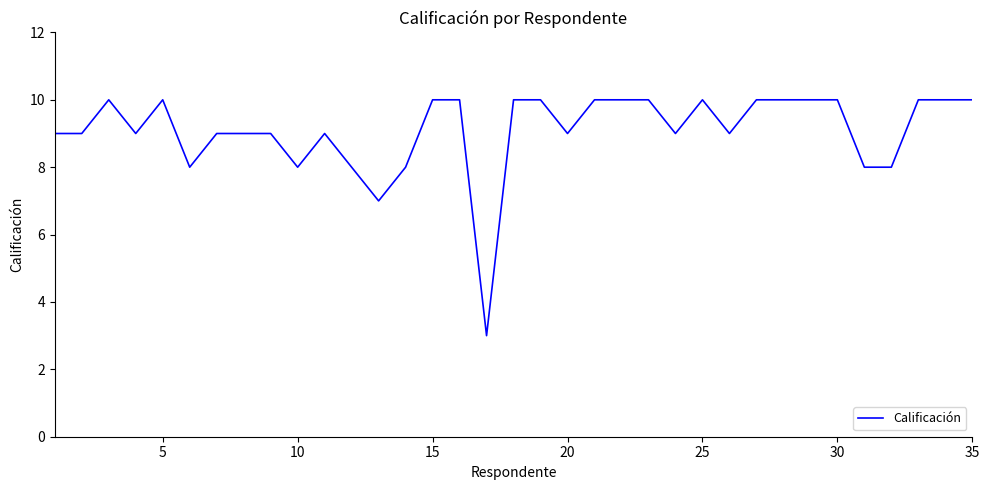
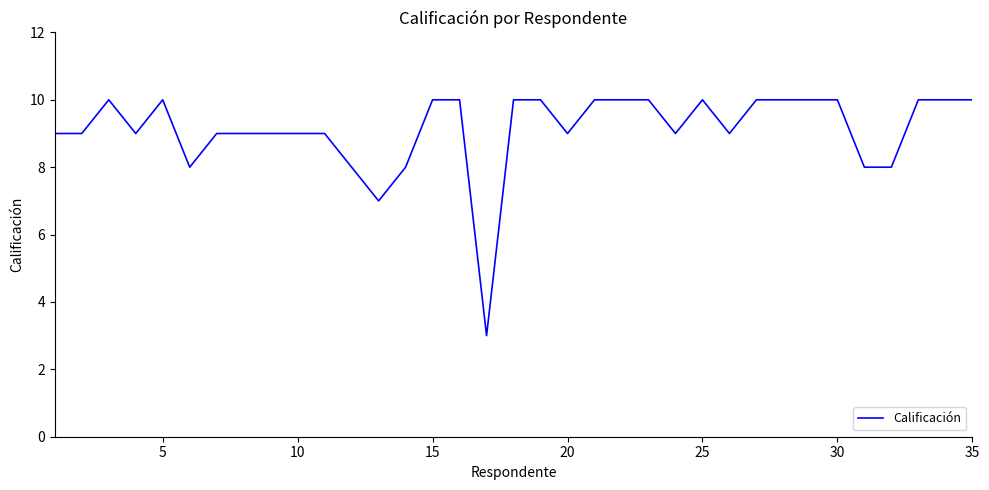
  {
    "5": 10,
-   "10": 8,
+   "10": 9,
    "15": 10,
    "20": 9,
    "25": 10,
    "30": 10,
    "35": 10
  }
